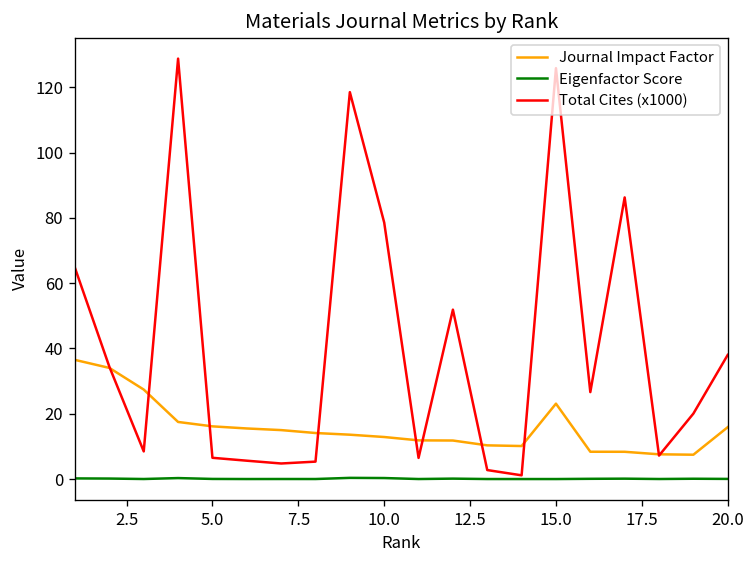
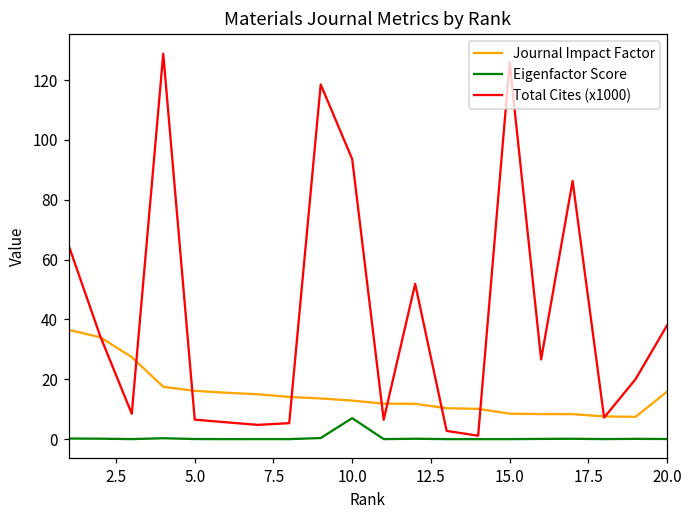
  {
    "Journal Impact Factor": {
      "5.0": 16,
      "10.0": 13,
-     "15.0": 23,
+     "15.0": 9,
      "20.0": 16
    },
    "Eigenfactor Score": {
      "5.0": 0,
-     "10.0": 0,
+     "10.0": 7,
      "15.0": 0,
      "20.0": 0
    },
    "Total Cites (x1000)": {
      "5.0": 7,
-     "10.0": 79,
+     "10.0": 94,
      "20.0": 38
    }
  }
